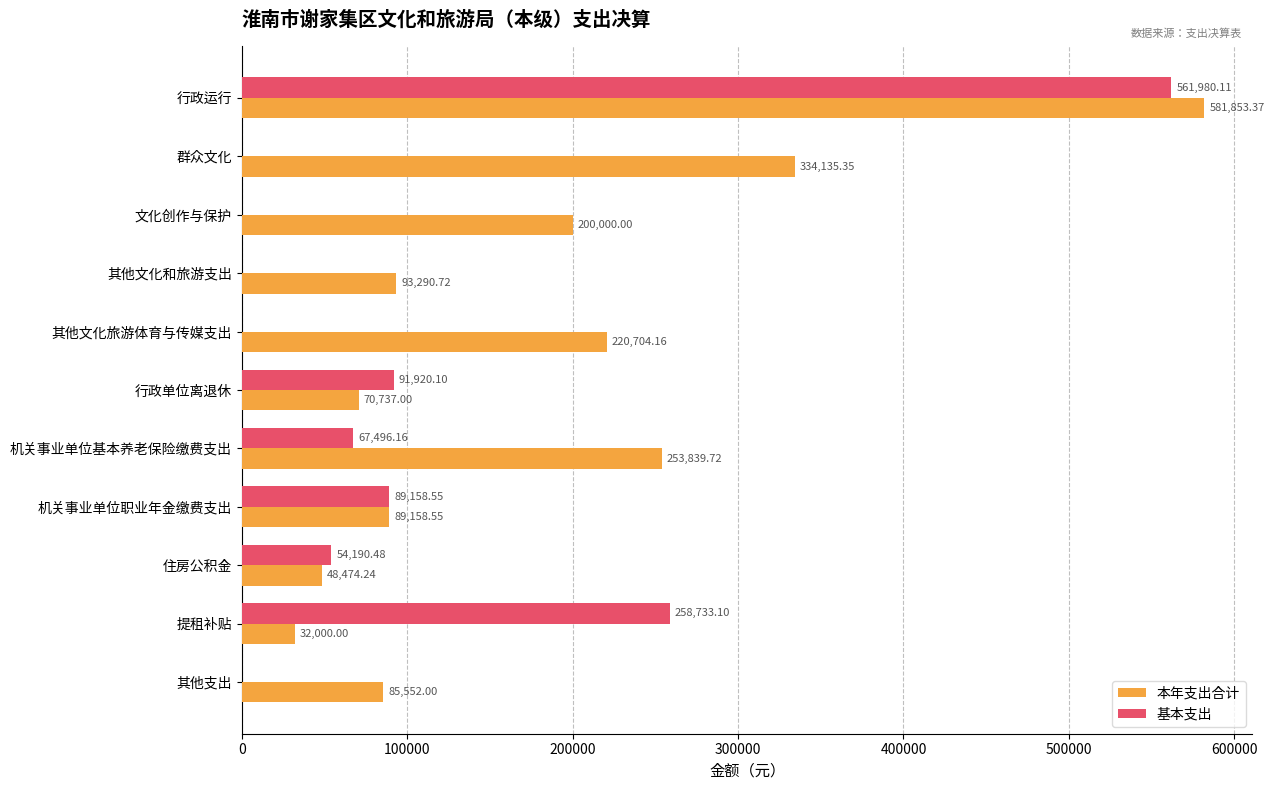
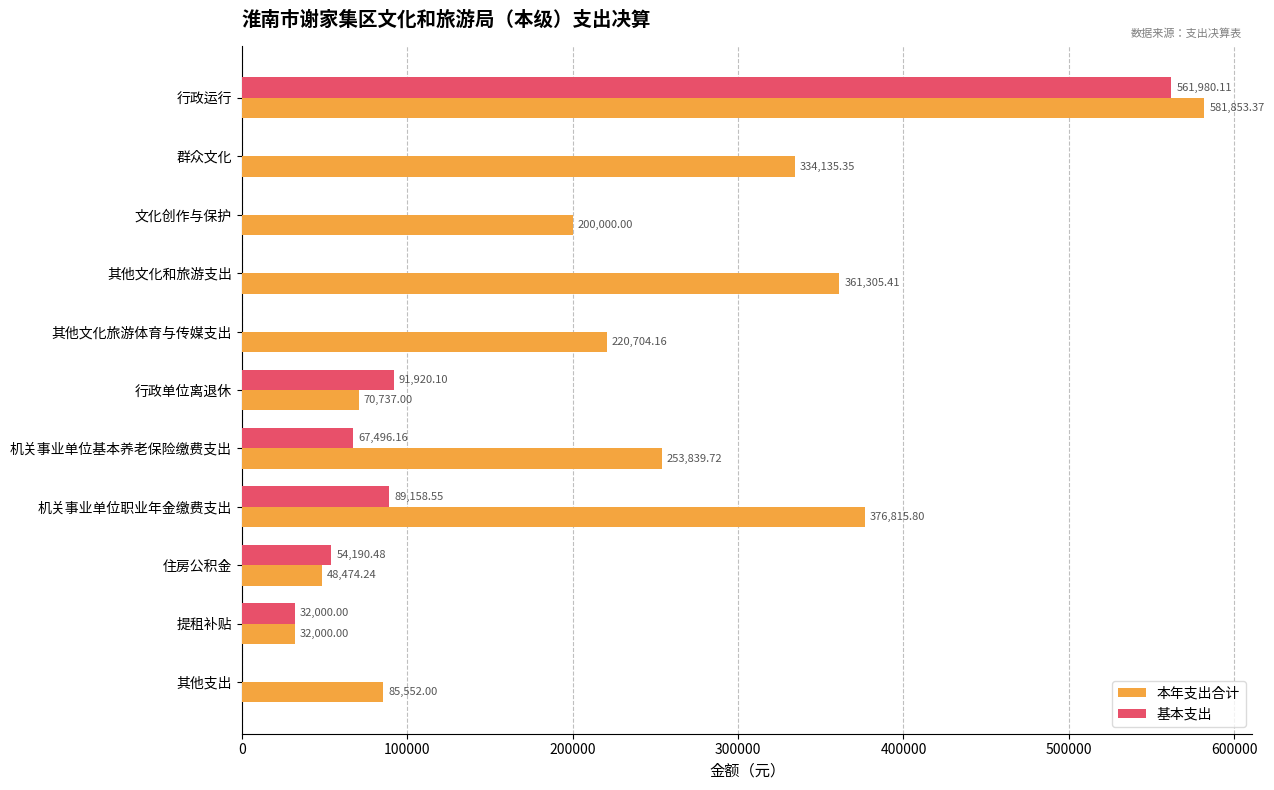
  {
    "本年支出合计": {
      "行政运行": "581,853.37",
      "群众文化": "334,135.35",
      "文化创作与保护": "200,000.00",
-     "其他文化和旅游支出": "93,290.72",
+     "其他文化和旅游支出": "361,305.41",
      "其他文化旅游体育与传媒支出": "220,704.16",
      "行政单位离退休": "70,737.00",
      "机关事业单位基本养老保险缴费支出": "253,839.72",
-     "机关事业单位职业年金缴费支出": "89,158.55",
+     "机关事业单位职业年金缴费支出": "376,815.80",
      "住房公积金": "48,474.24",
      "提租补贴": "32,000.00",
      "其他支出": "85,552.00"
    },
    "基本支出": {
      "行政运行": "561,980.11",
      "行政单位离退休": "91,920.10",
      "机关事业单位基本养老保险缴费支出": "67,496.16",
      "机关事业单位职业年金缴费支出": "89,158.55",
      "住房公积金": "54,190.48",
-     "提租补贴": "258,733.10"
+     "提租补贴": "32,000.00"
    }
  }
